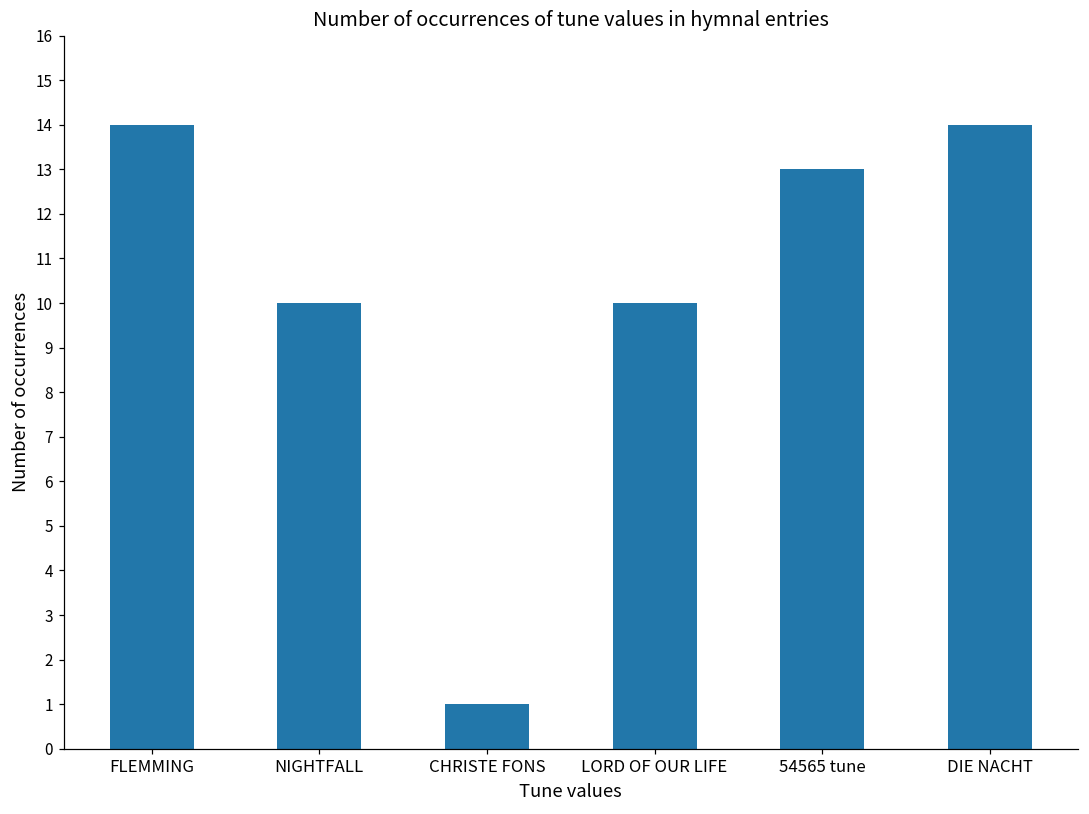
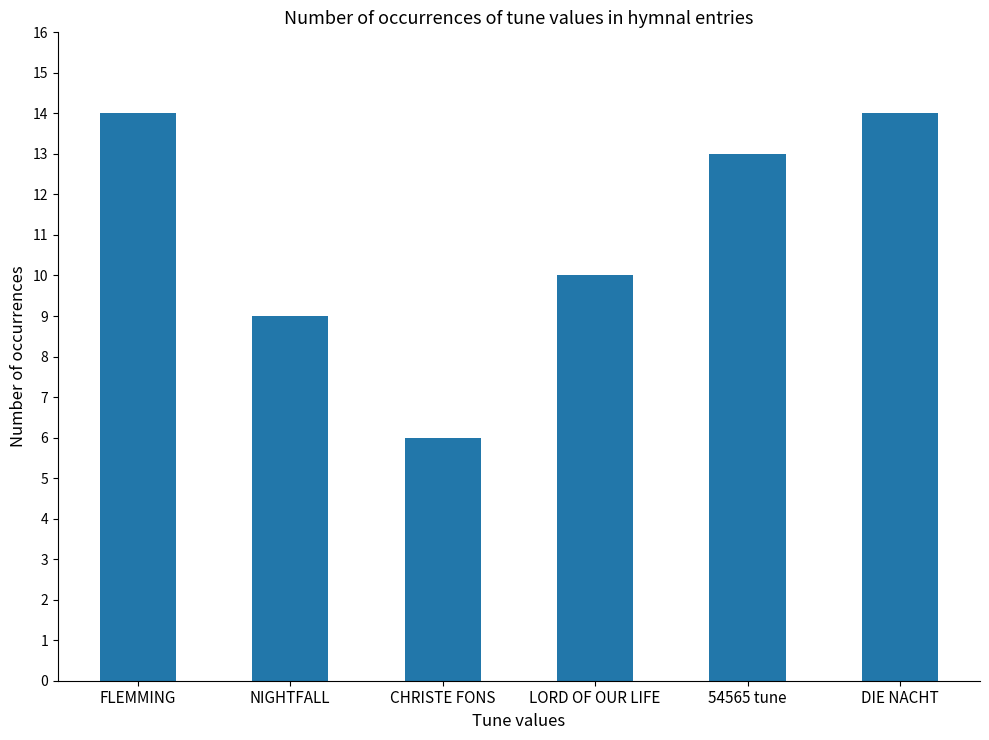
  {
    "FLEMMING": 14,
-   "NIGHTFALL": 10,
-   "CHRISTE FONS": 1,
+   "NIGHTFALL": 9,
+   "CHRISTE FONS": 6,
    "LORD OF OUR LIFE": 10,
    "54565 tune": 13,
    "DIE NACHT": 14
  }
